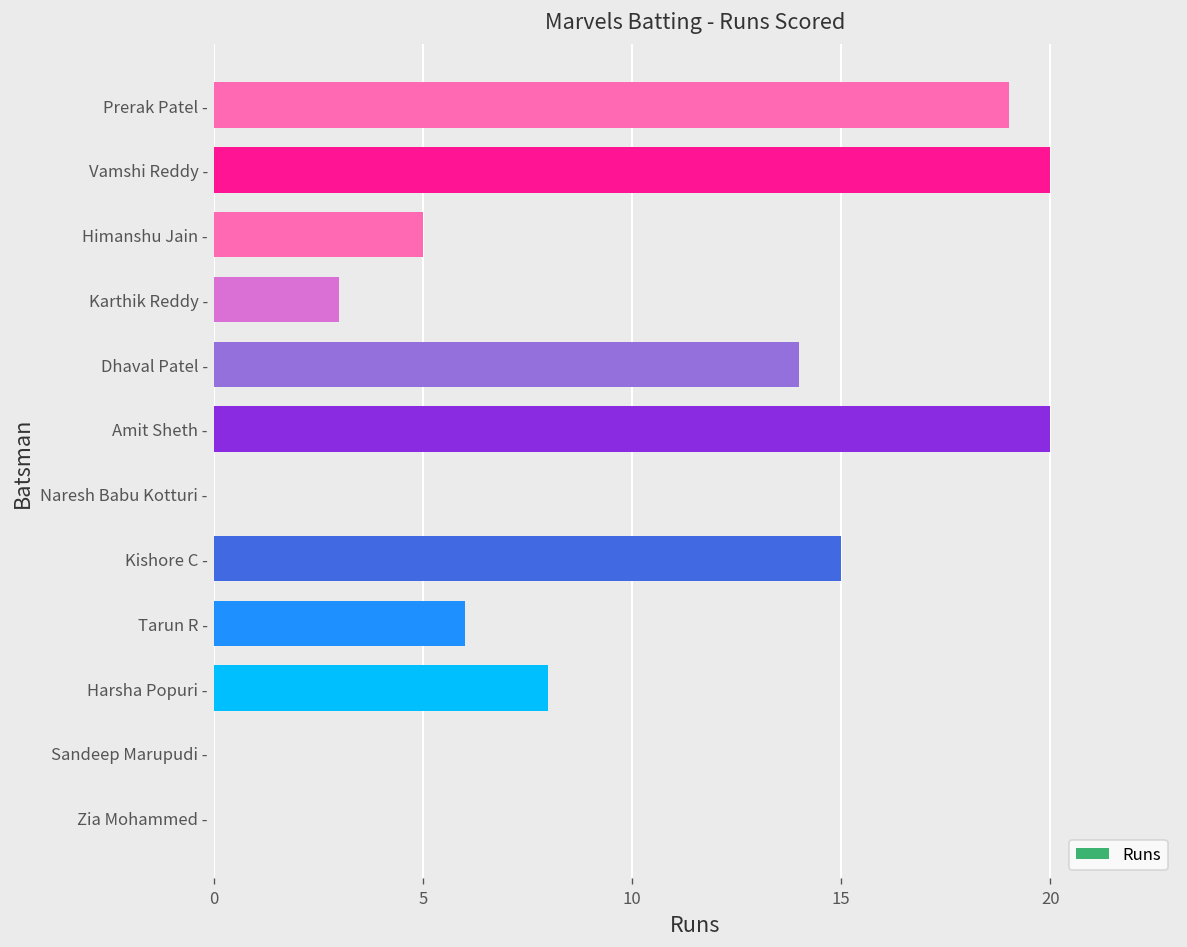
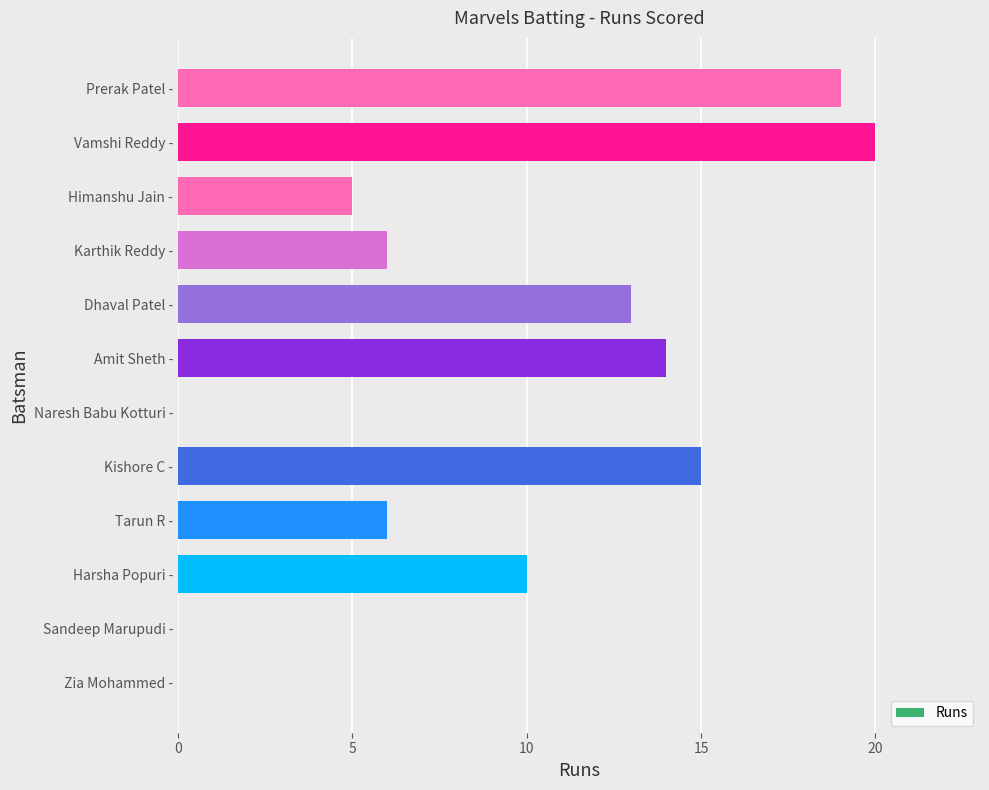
  {
    "Prerak Patel -": 19,
    "Vamshi Reddy -": 20,
    "Himanshu Jain -": 5,
-   "Karthik Reddy -": 3,
-   "Dhaval Patel -": 14,
-   "Amit Sheth -": 20,
+   "Karthik Reddy -": 6,
+   "Dhaval Patel -": 13,
+   "Amit Sheth -": 14,
    "Naresh Babu Kotturi -": 0,
    "Kishore C -": 15,
    "Tarun R -": 6,
-   "Harsha Popuri -": 8,
+   "Harsha Popuri -": 10,
    "Sandeep Marupudi -": 0,
    "Zia Mohammed -": 0
  }
